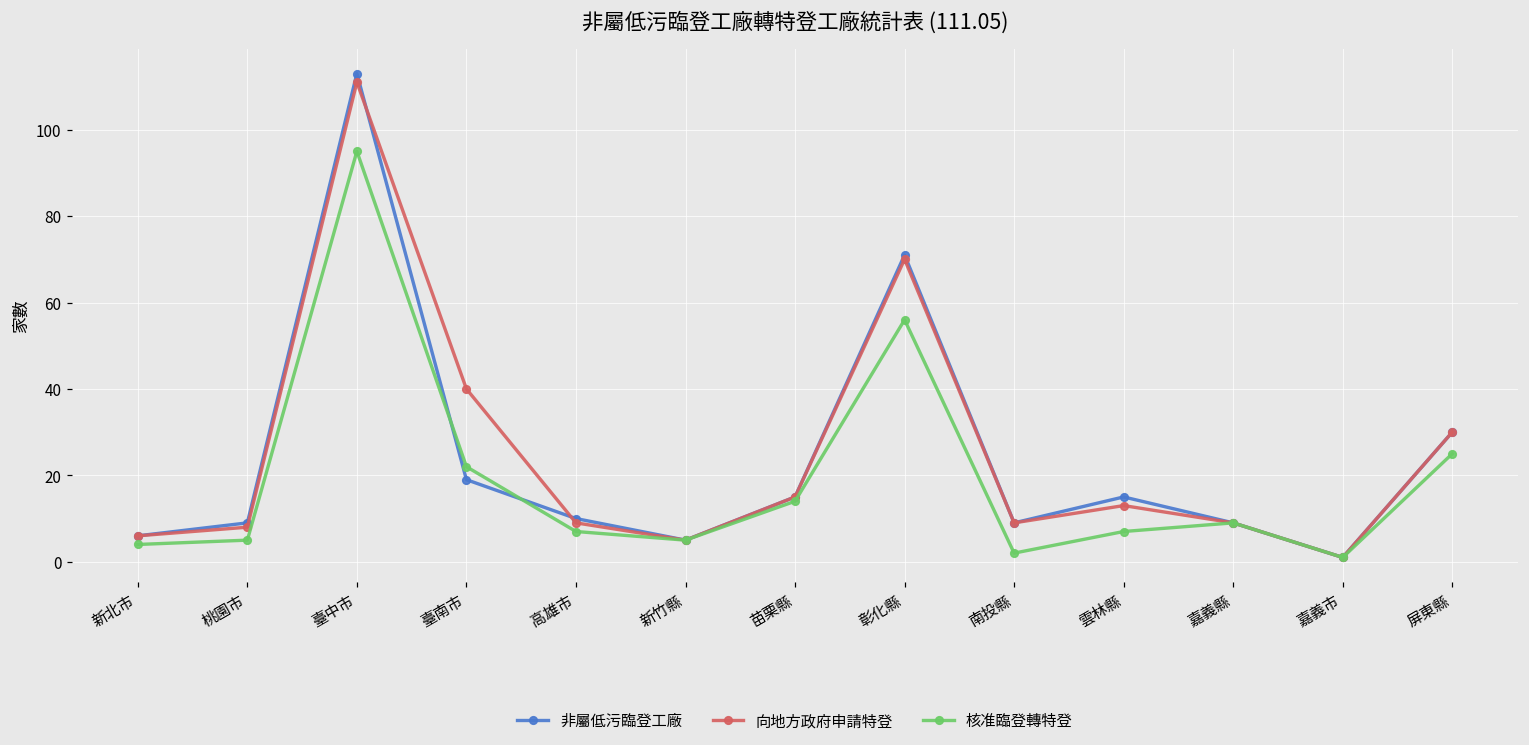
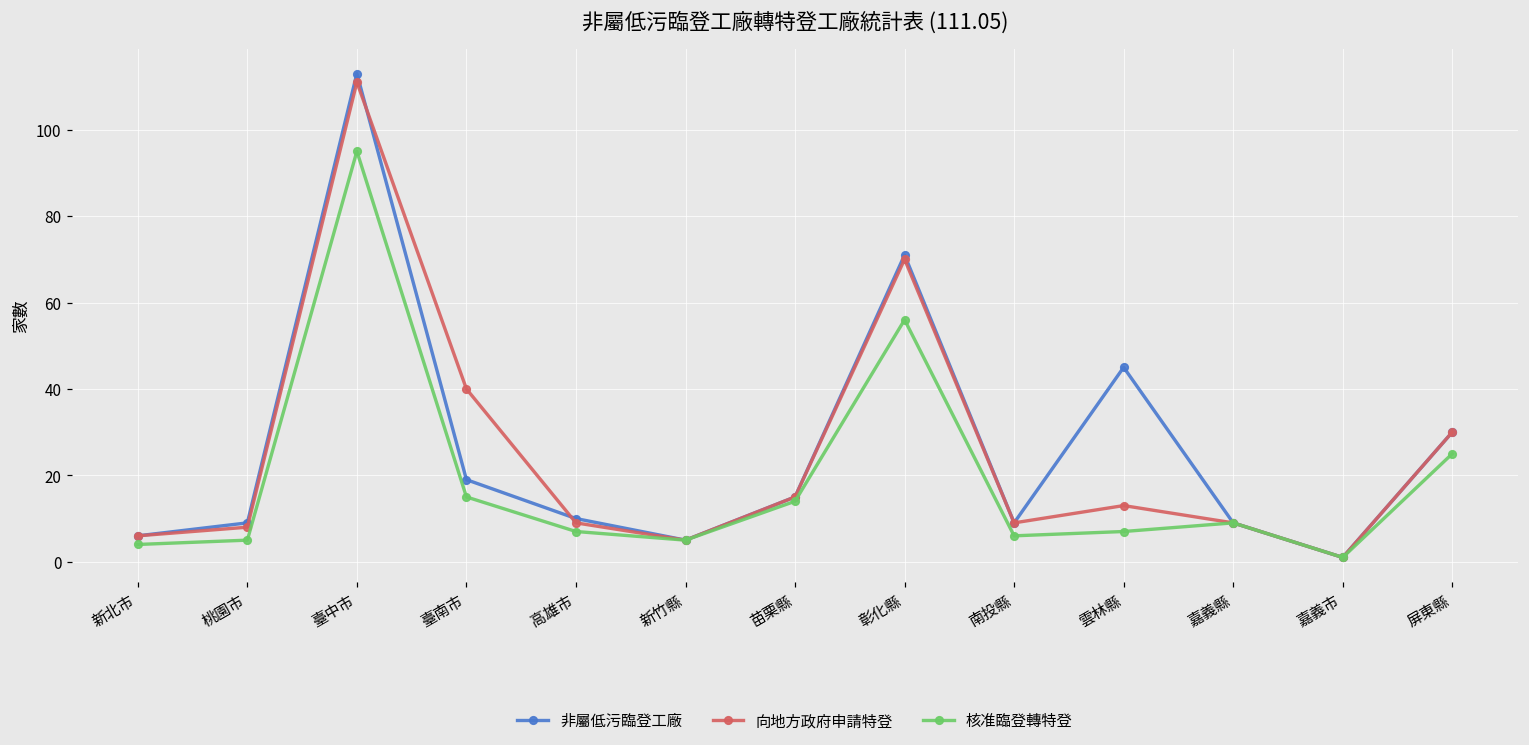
  {
    "非屬低污臨登工廠": {
      "桃園市": 9,
      "臺中市": 113,
      "臺南市": 19,
      "高雄市": 10,
      "彰化縣": 71,
-     "雲林縣": 15
+     "雲林縣": 45
    },
    "向地方政府申請特登": {
      "桃園市": 8,
      "臺中市": 111,
      "臺南市": 40,
      "高雄市": 9,
      "彰化縣": 70,
      "雲林縣": 13
    },
    "核准臨登轉特登": {
      "新北市": 4,
      "桃園市": 5,
      "臺中市": 95,
-     "臺南市": 22,
+     "臺南市": 15,
      "高雄市": 7,
      "苗栗縣": 14,
      "彰化縣": 56,
-     "南投縣": 2,
+     "南投縣": 6,
      "雲林縣": 7,
      "屏東縣": 25
    }
  }
